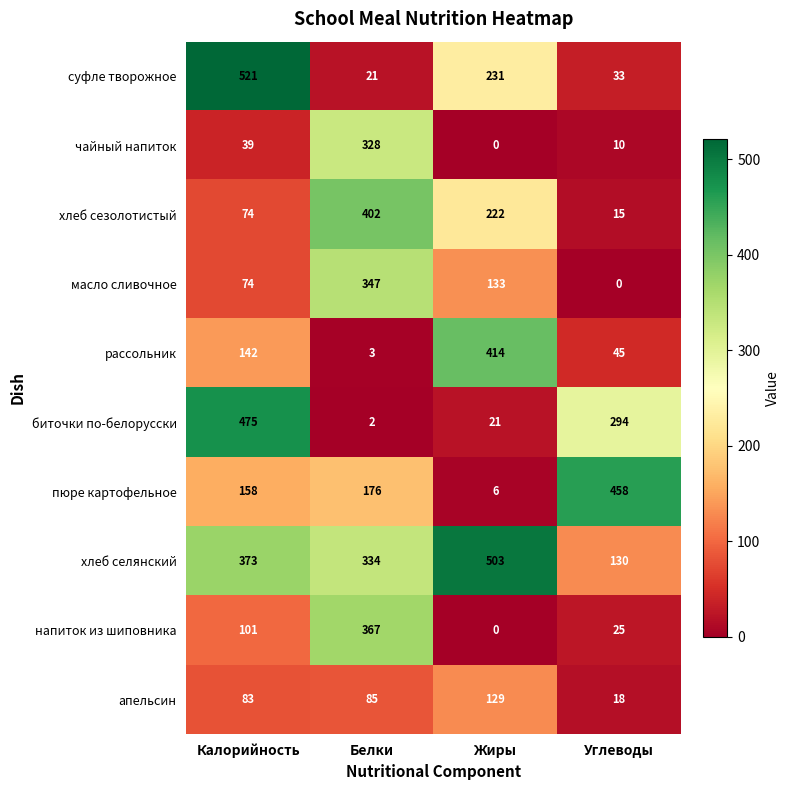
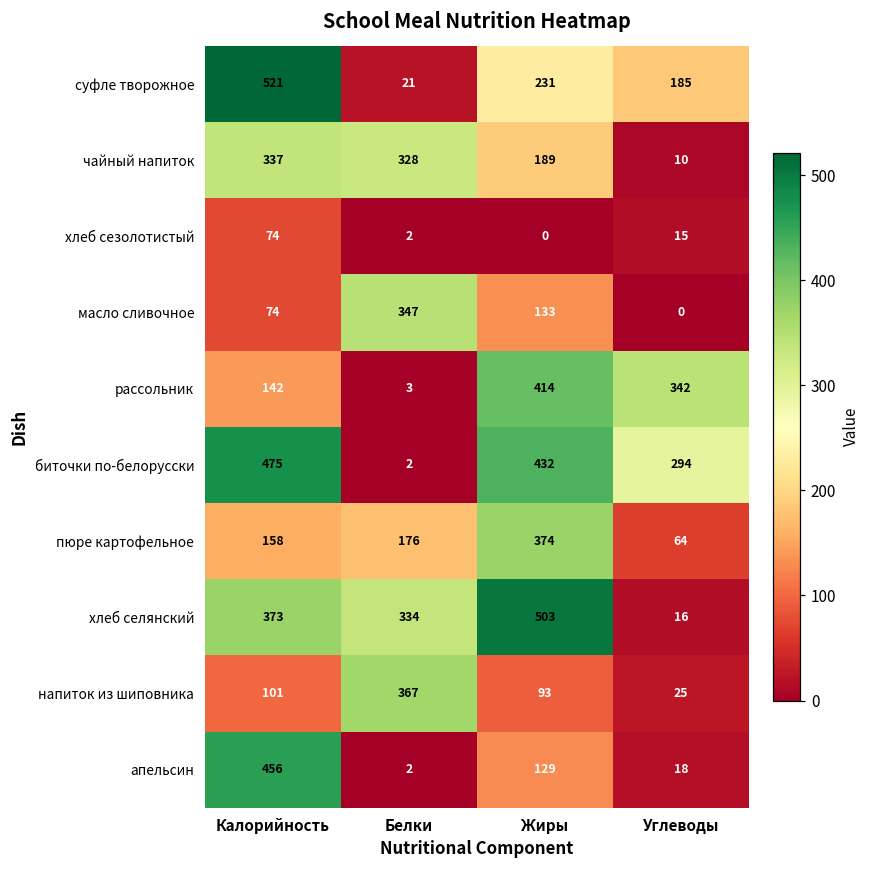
  {
    "суфле творожное": {
      "Калорийность": 521,
      "Белки": 21,
      "Жиры": 231,
-     "Углеводы": 33
+     "Углеводы": 185
    },
    "чайный напиток": {
-     "Калорийность": 39,
+     "Калорийность": 337,
      "Белки": 328,
-     "Жиры": 0,
+     "Жиры": 189,
      "Углеводы": 10
    },
    "хлеб сезолотистый": {
      "Калорийность": 74,
-     "Белки": 402,
-     "Жиры": 222,
+     "Белки": 2,
+     "Жиры": 0,
      "Углеводы": 15
    },
    "масло сливочное": {
      "Калорийность": 74,
      "Белки": 347,
      "Жиры": 133,
      "Углеводы": 0
    },
    "рассольник": {
      "Калорийность": 142,
      "Белки": 3,
      "Жиры": 414,
-     "Углеводы": 45
+     "Углеводы": 342
    },
    "биточки по-белорусски": {
      "Калорийность": 475,
      "Белки": 2,
-     "Жиры": 21,
+     "Жиры": 432,
      "Углеводы": 294
    },
    "пюре картофельное": {
      "Калорийность": 158,
      "Белки": 176,
-     "Жиры": 6,
-     "Углеводы": 458
+     "Жиры": 374,
+     "Углеводы": 64
    },
    "хлеб селянский": {
      "Калорийность": 373,
      "Белки": 334,
      "Жиры": 503,
-     "Углеводы": 130
+     "Углеводы": 16
    },
    "напиток из шиповника": {
      "Калорийность": 101,
      "Белки": 367,
-     "Жиры": 0,
+     "Жиры": 93,
      "Углеводы": 25
    },
    "апельсин": {
-     "Калорийность": 83,
-     "Белки": 85,
+     "Калорийность": 456,
+     "Белки": 2,
      "Жиры": 129,
      "Углеводы": 18
    }
  }
